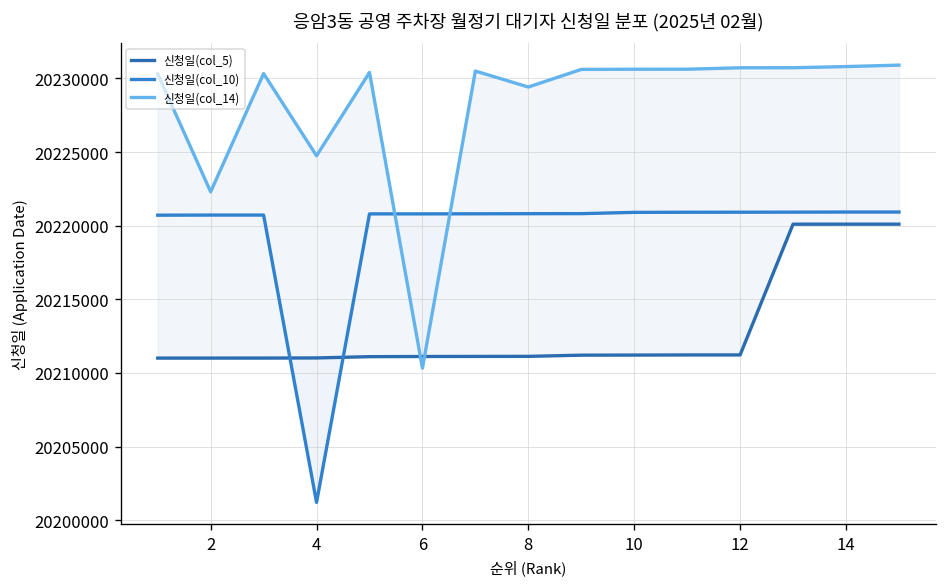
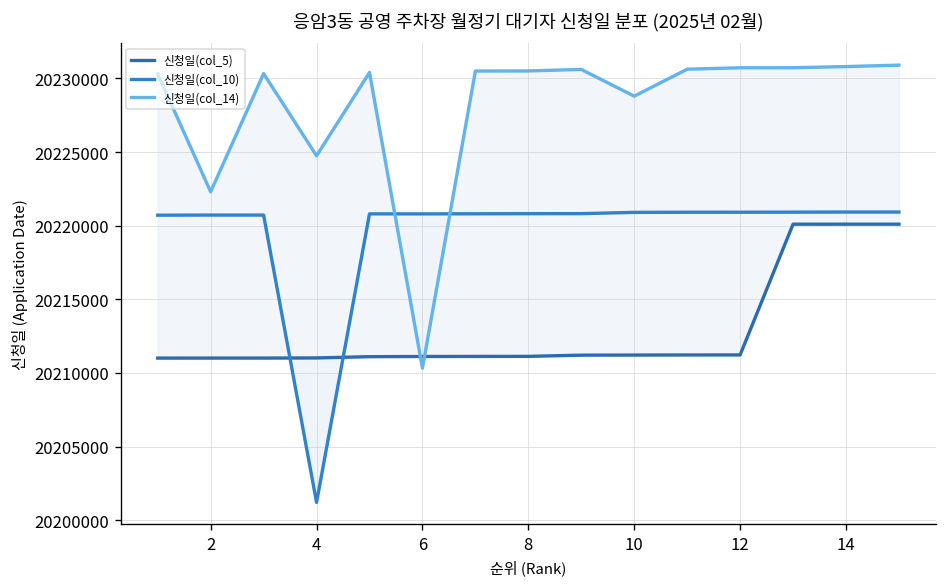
  {
    "신청일(col_14)": {
      "6": 20210300,
-     "8": 20229400,
-     "10": 20230600
+     "8": 20230500,
+     "10": 20228800
    }
  }
